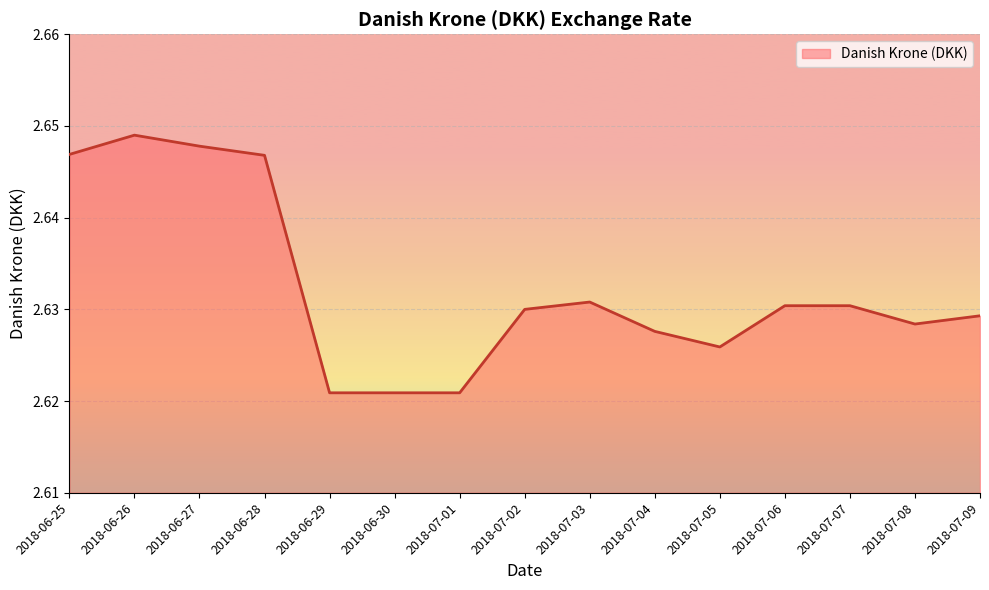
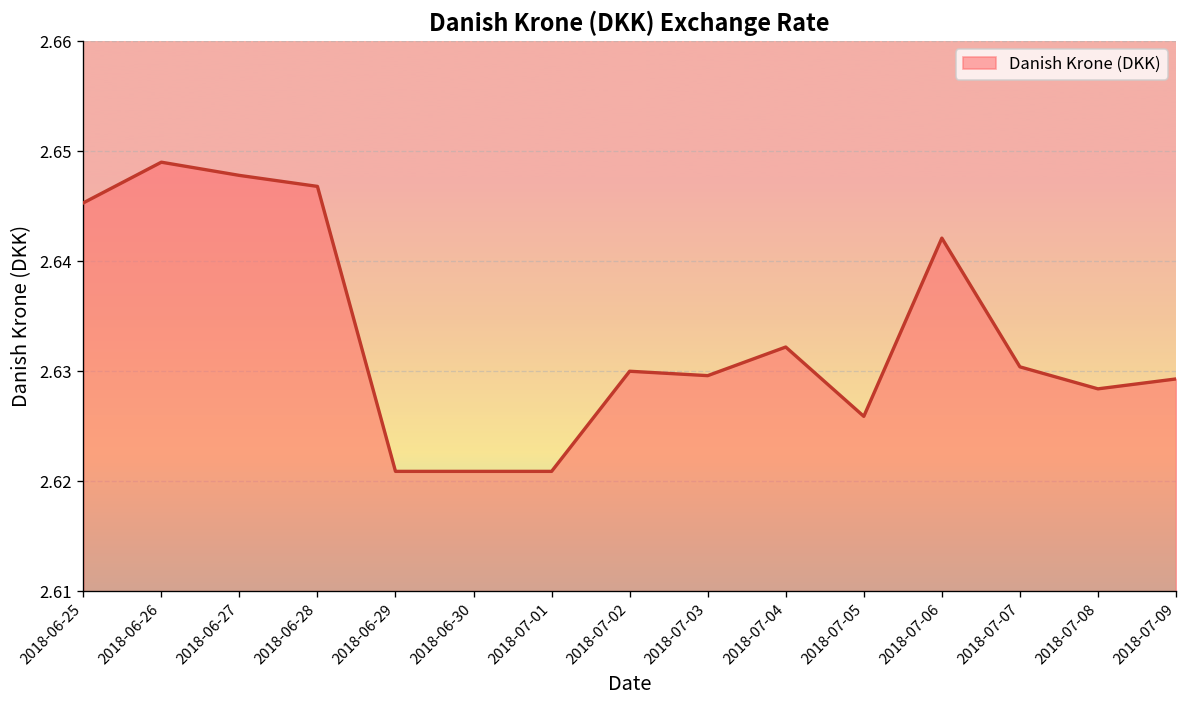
  {
-   "2018-06-25": 2.647,
+   "2018-06-25": 2.645,
    "2018-06-26": 2.649,
    "2018-06-27": 2.648,
    "2018-06-28": 2.647,
    "2018-06-29": 2.621,
    "2018-06-30": 2.621,
    "2018-07-01": 2.621,
    "2018-07-02": 2.630,
-   "2018-07-03": 2.631,
-   "2018-07-04": 2.628,
+   "2018-07-03": 2.630,
+   "2018-07-04": 2.632,
    "2018-07-05": 2.626,
-   "2018-07-06": 2.630,
+   "2018-07-06": 2.642,
    "2018-07-07": 2.630,
    "2018-07-08": 2.628,
    "2018-07-09": 2.629
  }
